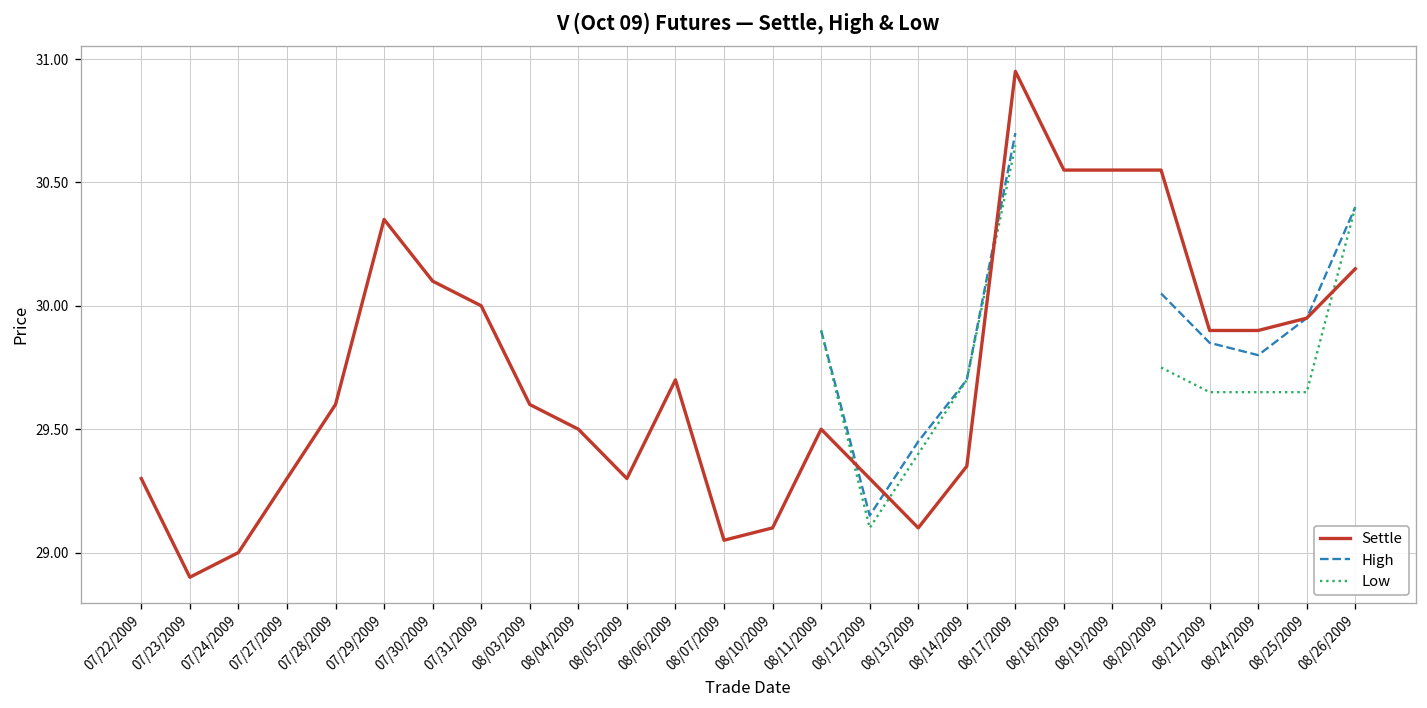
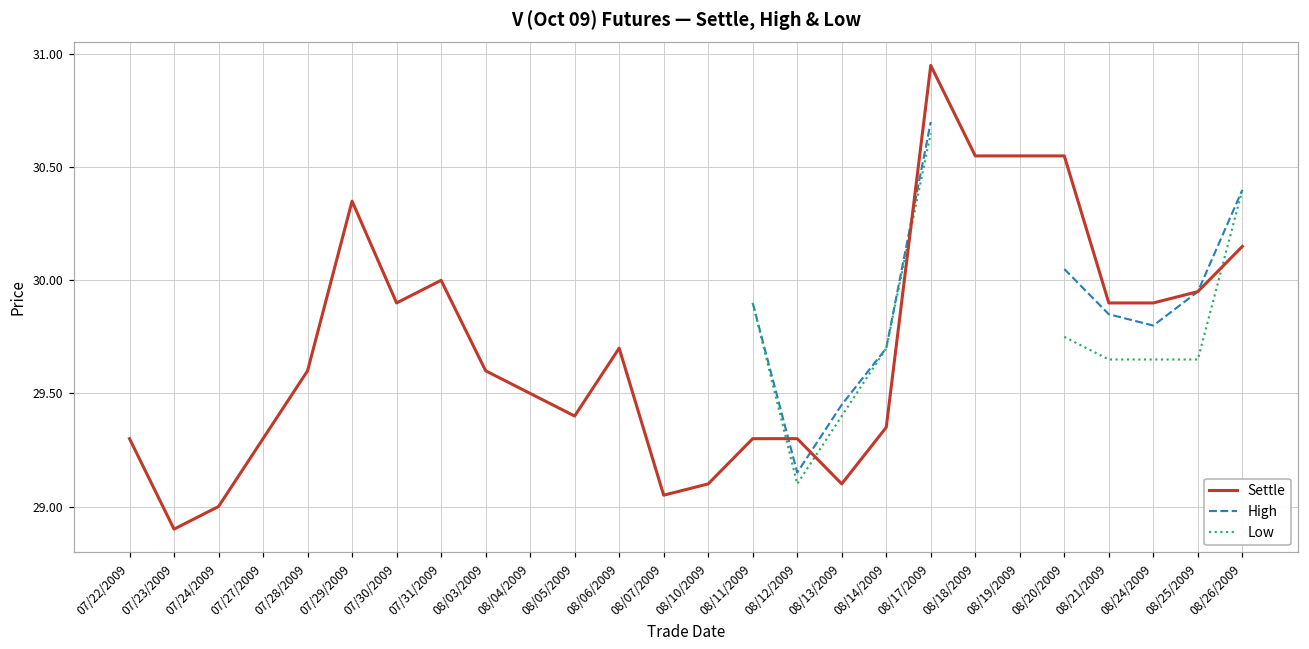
  {
    "Settle": {
      "07/22/2009": 29.3,
      "07/23/2009": 28.9,
      "07/24/2009": 29.0,
      "07/27/2009": 29.3,
      "07/28/2009": 29.6,
      "07/29/2009": 30.35,
-     "07/30/2009": 30.1,
+     "07/30/2009": 29.9,
      "07/31/2009": 30.0,
      "08/03/2009": 29.6,
      "08/04/2009": 29.5,
-     "08/05/2009": 29.3,
+     "08/05/2009": 29.4,
      "08/06/2009": 29.7,
      "08/07/2009": 29.05,
      "08/10/2009": 29.1,
-     "08/11/2009": 29.5,
+     "08/11/2009": 29.3,
      "08/12/2009": 29.3,
      "08/13/2009": 29.1,
      "08/14/2009": 29.35,
      "08/17/2009": 30.95,
      "08/18/2009": 30.55,
      "08/19/2009": 30.55,
      "08/20/2009": 30.55,
      "08/21/2009": 29.9,
      "08/24/2009": 29.9,
      "08/26/2009": 30.15
    },
    "High": {
      "08/06/2009": 29.95,
      "08/12/2009": 29.15,
      "08/13/2009": 29.45,
      "08/17/2009": 30.7,
      "08/20/2009": 30.05,
      "08/21/2009": 29.85,
      "08/24/2009": 29.8
    },
    "Low": {
      "08/06/2009": 29.75,
      "08/12/2009": 29.1,
      "08/13/2009": 29.4,
      "08/17/2009": 30.65,
      "08/20/2009": 29.75,
      "08/21/2009": 29.65,
      "08/24/2009": 29.65,
      "08/25/2009": 29.65
    }
  }
